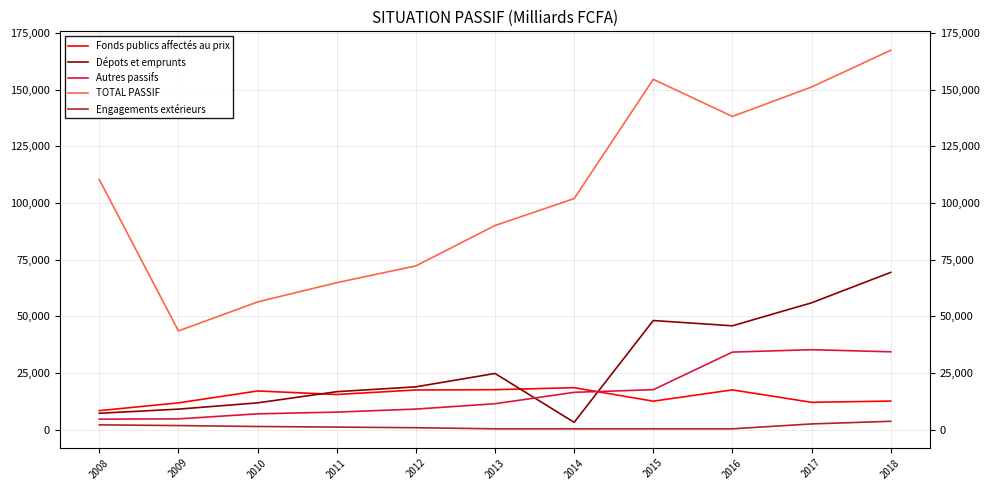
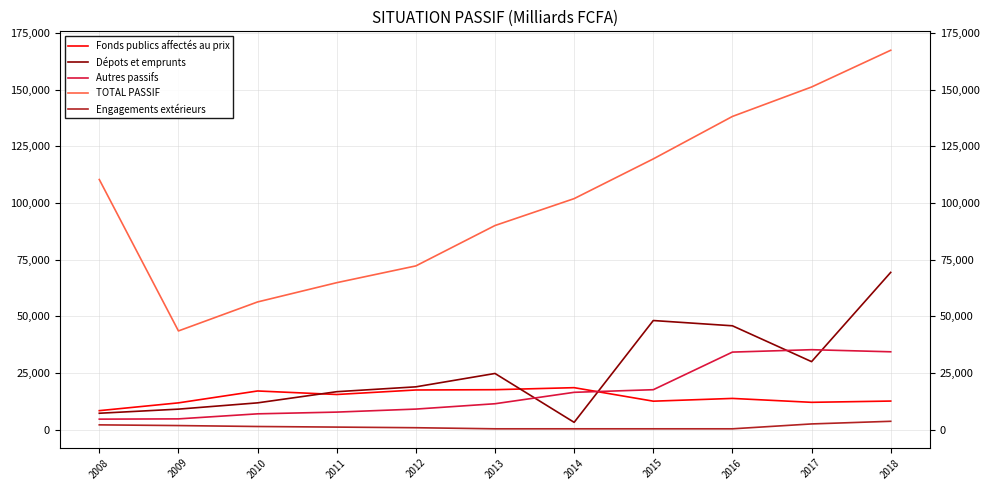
  {
    "Fonds publics affectés au prix": {
      "2008": "8,000",
      "2009": "12,000",
      "2010": "17,000",
      "2011": "15,000",
      "2012": "17,000",
      "2013": "18,000",
      "2014": "18,000",
      "2015": "13,000",
-     "2016": "18,000",
+     "2016": "14,000",
      "2017": "12,000",
      "2018": "13,000"
    },
    "Dépots et emprunts": {
      "2008": "7,000",
      "2009": "9,000",
      "2010": "12,000",
      "2011": "17,000",
      "2012": "19,000",
      "2013": "25,000",
      "2014": "3,000",
      "2015": "48,000",
      "2016": "46,000",
-     "2017": "56,000",
+     "2017": "30,000",
      "2018": "69,000"
    },
    "TOTAL PASSIF": {
      "2008": "110,000",
      "2009": "44,000",
      "2010": "56,000",
      "2011": "65,000",
      "2012": "72,000",
      "2013": "90,000",
      "2014": "102,000",
-     "2015": "155,000",
+     "2015": "119,000",
      "2016": "138,000",
      "2017": "151,000",
      "2018": "167,000"
    }
  }
